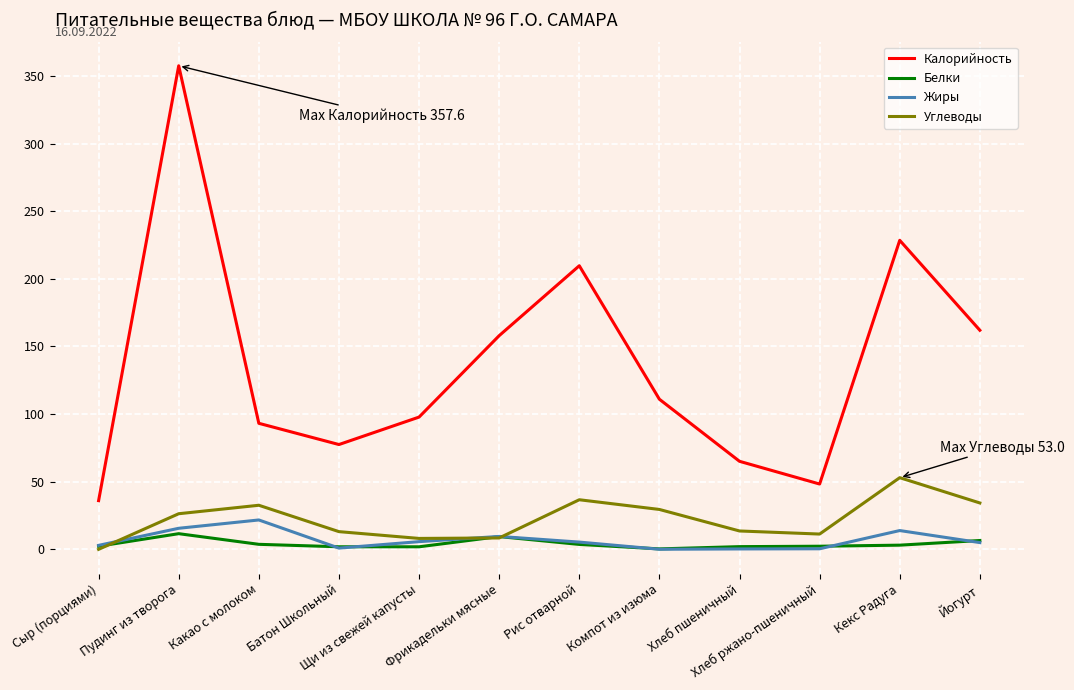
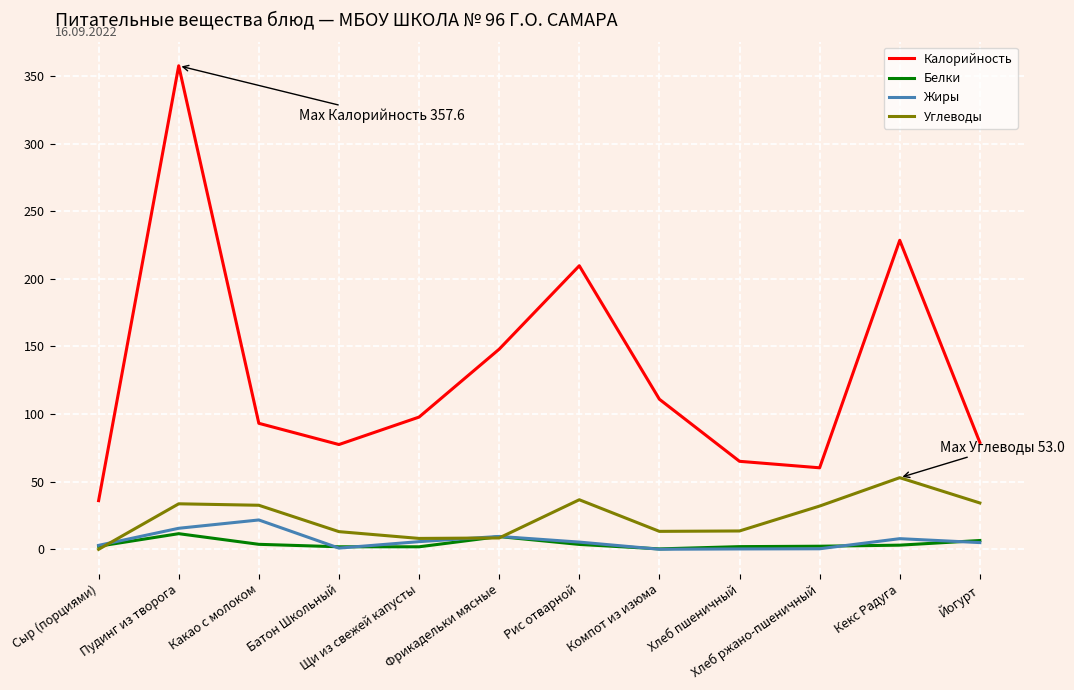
  {
    "Калорийность": {
      "Сыр (порциями)": 36,
      "Какао с молоком": 93,
      "Батон Школьный": 78,
      "Щи из свежей капусты": 98,
-     "Фрикадельки мясные": 158,
+     "Фрикадельки мясные": 148,
      "Рис отварной": 210,
      "Компот из изюма": 111,
      "Хлеб пшеничный": 65,
-     "Хлеб ржано-пшеничный": 48,
+     "Хлеб ржано-пшеничный": 60,
      "Кекс Радуга": 229,
-     "Йогурт": 162
+     "Йогурт": 79
    },
    "Белки": {
      "Пудинг из творога": 12,
      "Какао с молоком": 4,
      "Щи из свежей капусты": 2,
      "Хлеб ржано-пшеничный": 2,
      "Кекс Радуга": 3
    },
    "Жиры": {
      "Пудинг из творога": 16,
      "Какао с молоком": 22,
      "Щи из свежей капусты": 6,
      "Хлеб ржано-пшеничный": 0,
-     "Кекс Радуга": 14
+     "Кекс Радуга": 8
    },
    "Углеводы": {
      "Сыр (порциями)": 0,
-     "Пудинг из творога": 26,
+     "Пудинг из творога": 34,
      "Какао с молоком": 33,
      "Батон Школьный": 13,
      "Щи из свежей капусты": 8,
      "Рис отварной": 37,
-     "Компот из изюма": 30,
+     "Компот из изюма": 13,
      "Хлеб пшеничный": 14,
-     "Хлеб ржано-пшеничный": 11,
+     "Хлеб ржано-пшеничный": 32,
      "Кекс Радуга": 53,
      "Йогурт": 34
    }
  }
